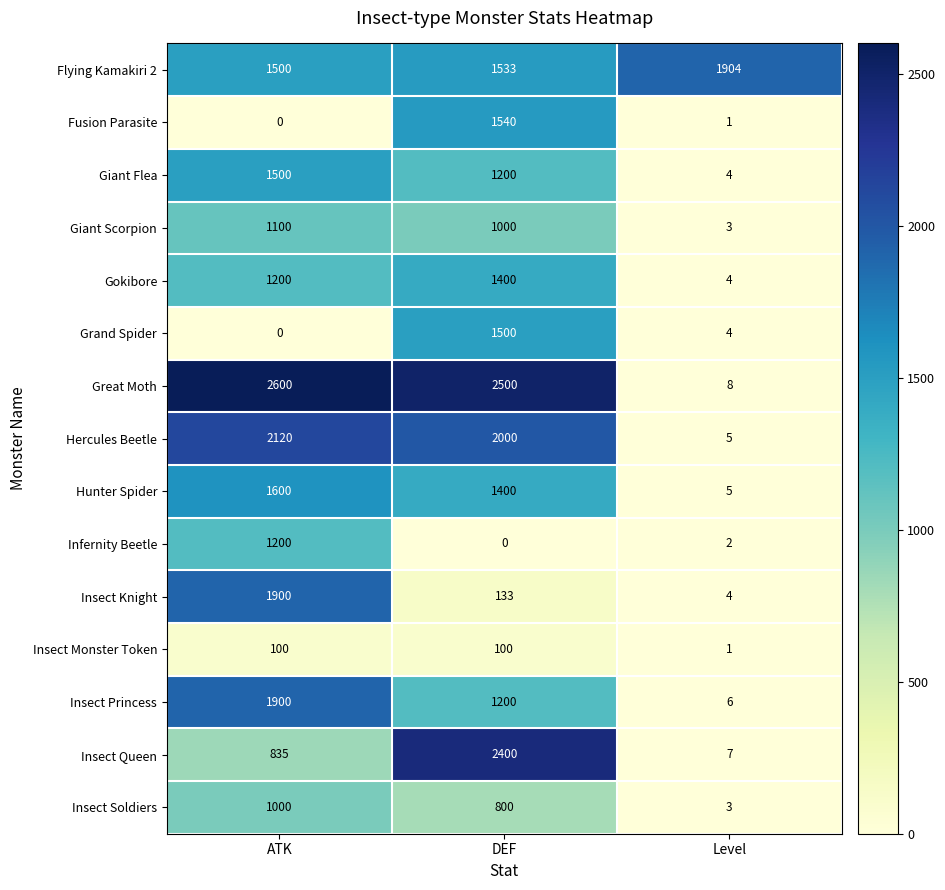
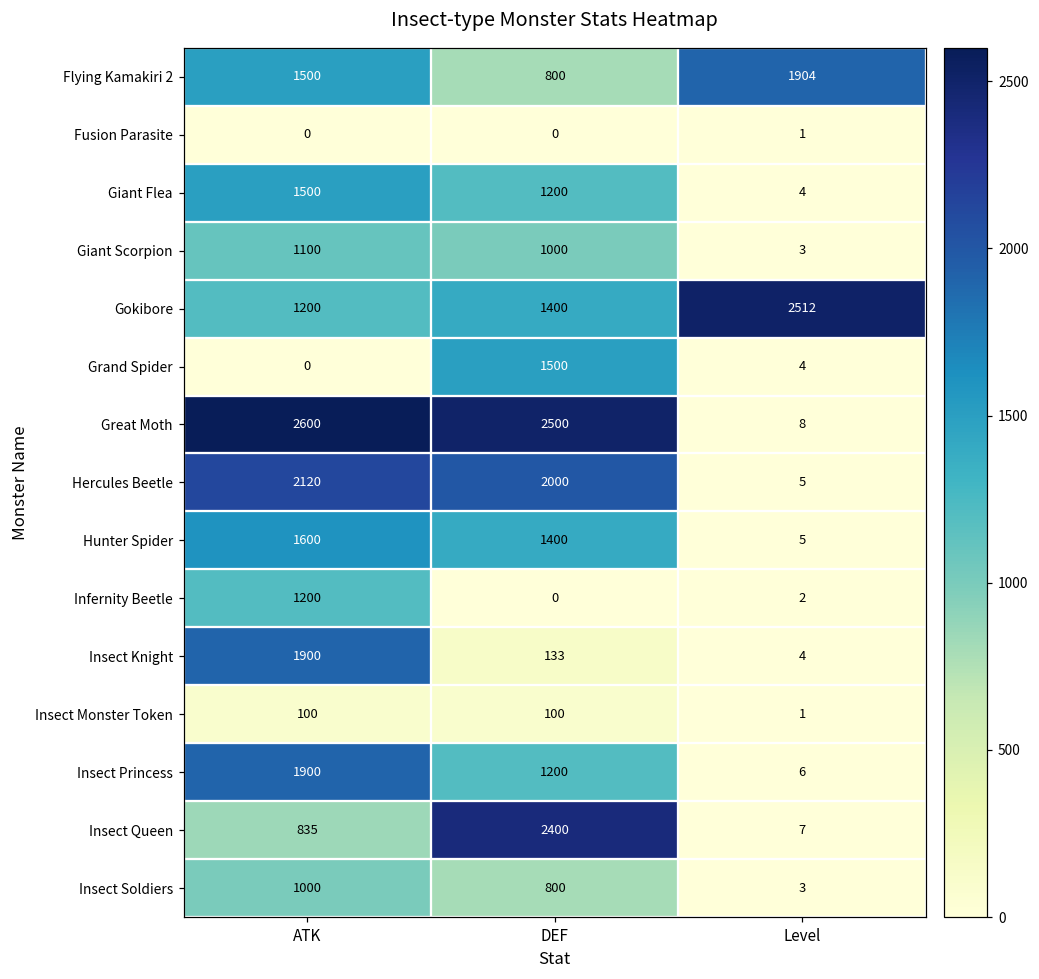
  {
    "Flying Kamakiri 2": {
      "ATK": 1500,
-     "DEF": 1533,
+     "DEF": 800,
      "Level": 1904
    },
    "Fusion Parasite": {
      "ATK": 0,
-     "DEF": 1540,
+     "DEF": 0,
      "Level": 1
    },
    "Giant Flea": {
      "ATK": 1500,
      "DEF": 1200,
      "Level": 4
    },
    "Giant Scorpion": {
      "ATK": 1100,
      "DEF": 1000,
      "Level": 3
    },
    "Gokibore": {
      "ATK": 1200,
      "DEF": 1400,
-     "Level": 4
+     "Level": 2512
    },
    "Grand Spider": {
      "ATK": 0,
      "DEF": 1500,
      "Level": 4
    },
    "Great Moth": {
      "ATK": 2600,
      "DEF": 2500,
      "Level": 8
    },
    "Hercules Beetle": {
      "ATK": 2120,
      "DEF": 2000,
      "Level": 5
    },
    "Hunter Spider": {
      "ATK": 1600,
      "DEF": 1400,
      "Level": 5
    },
    "Infernity Beetle": {
      "ATK": 1200,
      "DEF": 0,
      "Level": 2
    },
    "Insect Knight": {
      "ATK": 1900,
      "DEF": 133,
      "Level": 4
    },
    "Insect Monster Token": {
      "ATK": 100,
      "DEF": 100,
      "Level": 1
    },
    "Insect Princess": {
      "ATK": 1900,
      "DEF": 1200,
      "Level": 6
    },
    "Insect Queen": {
      "ATK": 835,
      "DEF": 2400,
      "Level": 7
    },
    "Insect Soldiers": {
      "ATK": 1000,
      "DEF": 800,
      "Level": 3
    }
  }
